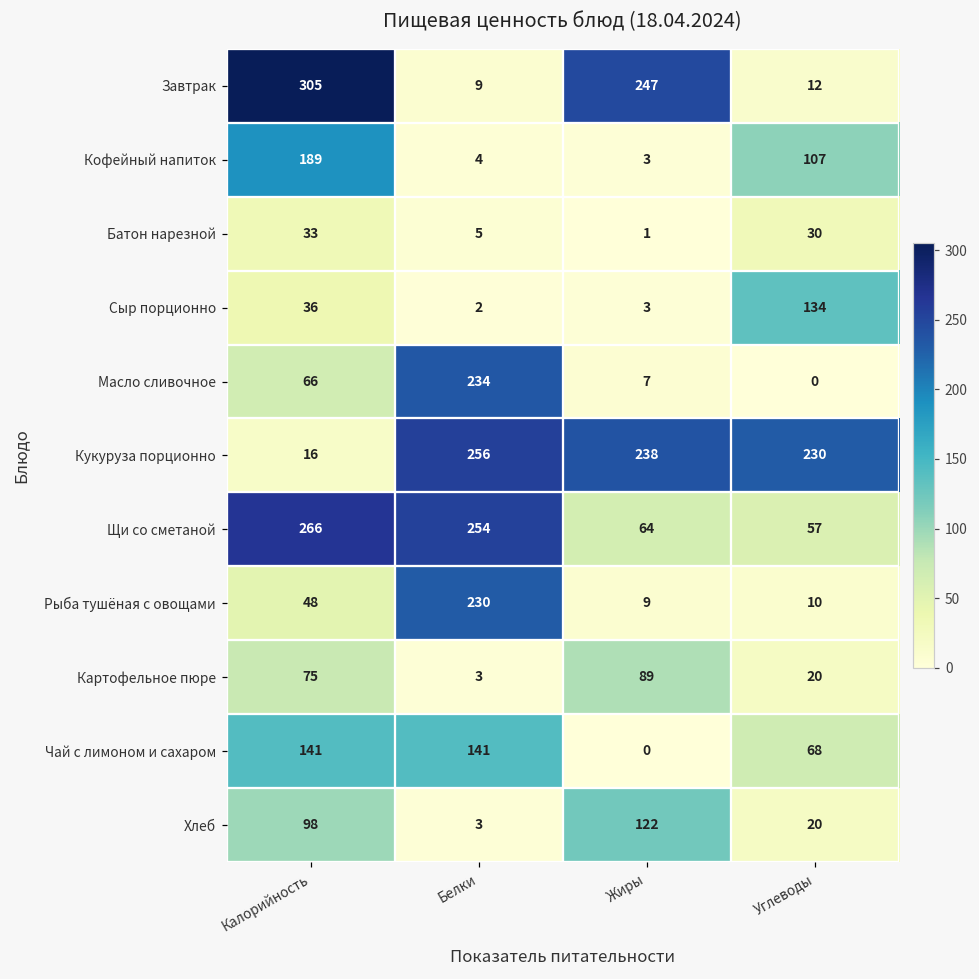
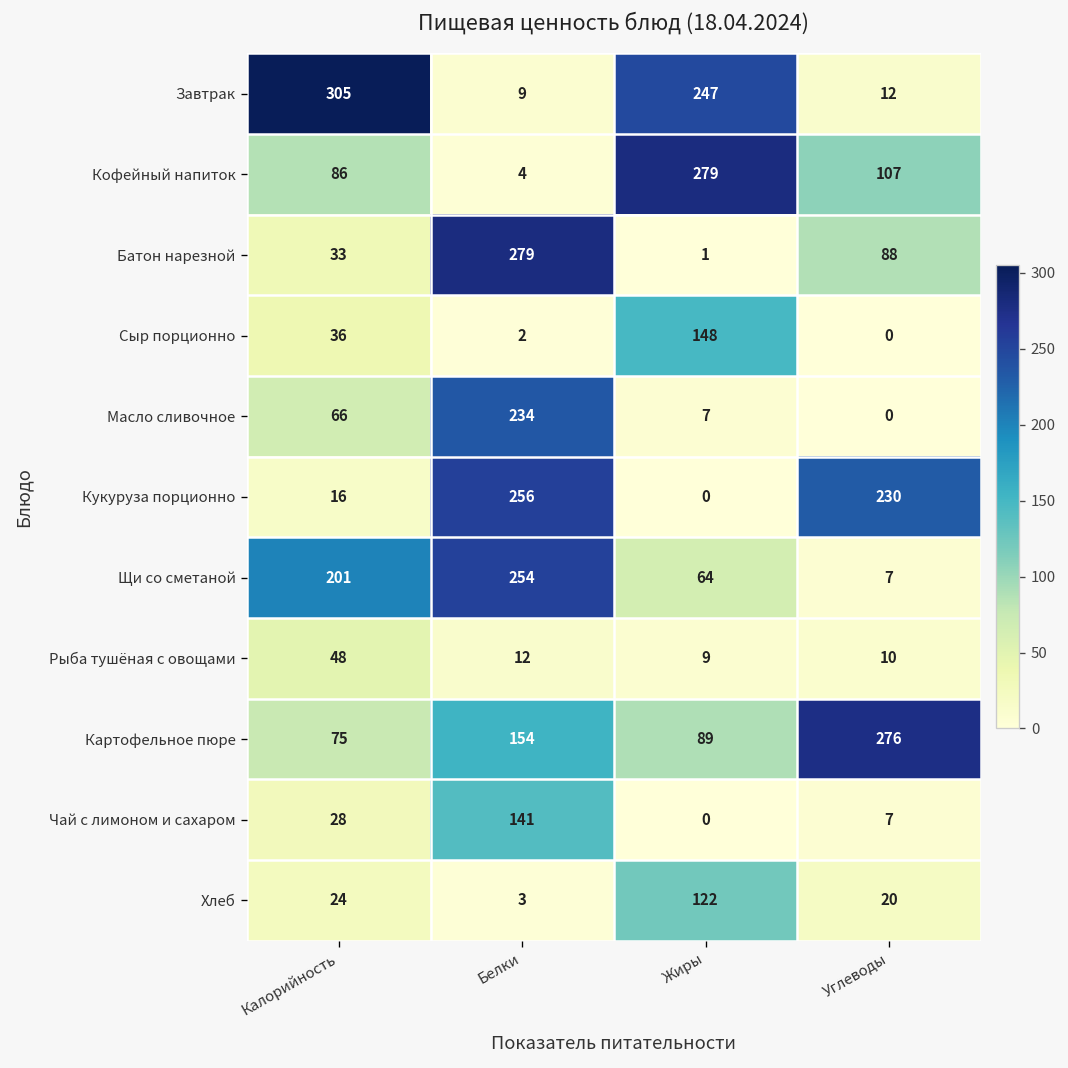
  {
    "Завтрак": {
      "Калорийность": 305,
      "Белки": 9,
      "Жиры": 247,
      "Углеводы": 12
    },
    "Кофейный напиток": {
-     "Калорийность": 189,
+     "Калорийность": 86,
      "Белки": 4,
-     "Жиры": 3,
+     "Жиры": 279,
      "Углеводы": 107
    },
    "Батон нарезной": {
      "Калорийность": 33,
-     "Белки": 5,
+     "Белки": 279,
      "Жиры": 1,
-     "Углеводы": 30
+     "Углеводы": 88
    },
    "Сыр порционно": {
      "Калорийность": 36,
      "Белки": 2,
-     "Жиры": 3,
-     "Углеводы": 134
+     "Жиры": 148,
+     "Углеводы": 0
    },
    "Масло сливочное": {
      "Калорийность": 66,
      "Белки": 234,
      "Жиры": 7,
      "Углеводы": 0
    },
    "Кукуруза порционно": {
      "Калорийность": 16,
      "Белки": 256,
-     "Жиры": 238,
+     "Жиры": 0,
      "Углеводы": 230
    },
    "Щи со сметаной": {
-     "Калорийность": 266,
+     "Калорийность": 201,
      "Белки": 254,
      "Жиры": 64,
-     "Углеводы": 57
+     "Углеводы": 7
    },
    "Рыба тушёная с овощами": {
      "Калорийность": 48,
-     "Белки": 230,
+     "Белки": 12,
      "Жиры": 9,
      "Углеводы": 10
    },
    "Картофельное пюре": {
      "Калорийность": 75,
-     "Белки": 3,
+     "Белки": 154,
      "Жиры": 89,
-     "Углеводы": 20
+     "Углеводы": 276
    },
    "Чай с лимоном и сахаром": {
-     "Калорийность": 141,
+     "Калорийность": 28,
      "Белки": 141,
      "Жиры": 0,
-     "Углеводы": 68
+     "Углеводы": 7
    },
    "Хлеб": {
-     "Калорийность": 98,
+     "Калорийность": 24,
      "Белки": 3,
      "Жиры": 122,
      "Углеводы": 20
    }
  }
